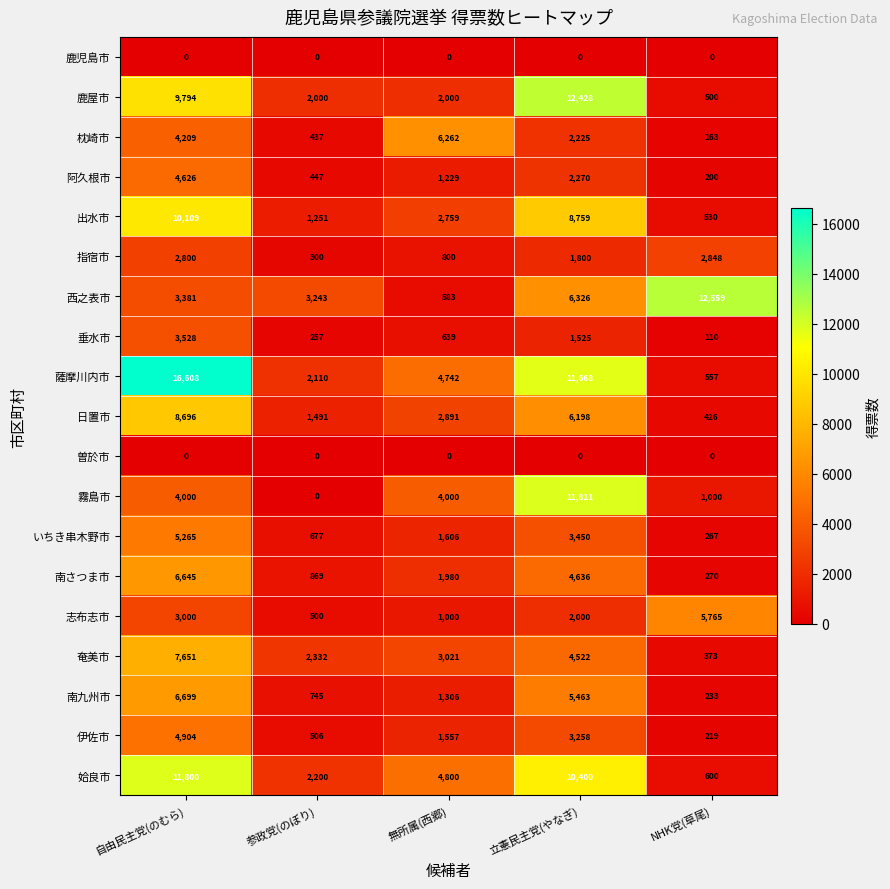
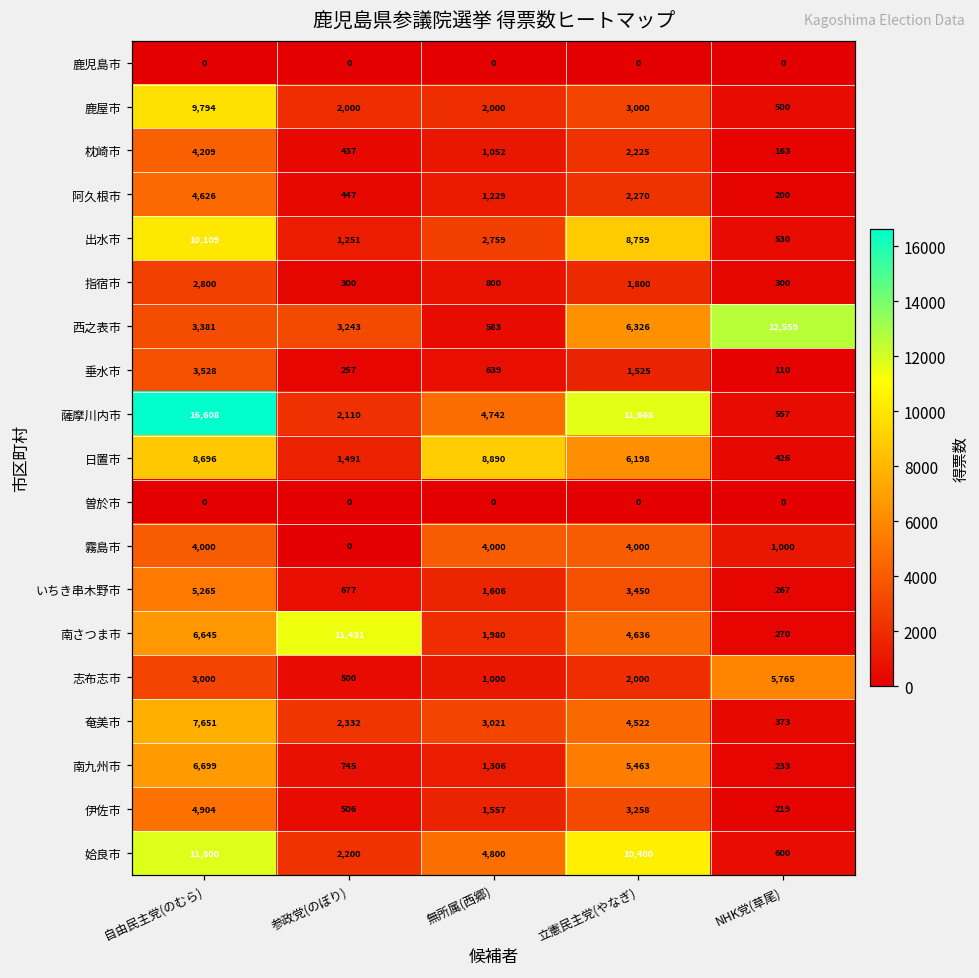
  {
    "鹿児島市": {
      "自由民主党(のむら)": "0",
      "参政党(のぼり)": "0",
      "無所属(西郷)": "0",
      "立憲民主党(やなぎ)": "0",
      "NHK党(草尾)": "0"
    },
    "鹿屋市": {
      "自由民主党(のむら)": "9,794",
      "参政党(のぼり)": "2,000",
      "無所属(西郷)": "2,000",
-     "立憲民主党(やなぎ)": "12,428",
+     "立憲民主党(やなぎ)": "3,000",
      "NHK党(草尾)": "500"
    },
    "枕崎市": {
      "自由民主党(のむら)": "4,209",
      "参政党(のぼり)": "437",
-     "無所属(西郷)": "6,262",
+     "無所属(西郷)": "1,052",
      "立憲民主党(やなぎ)": "2,225",
      "NHK党(草尾)": "163"
    },
    "阿久根市": {
      "自由民主党(のむら)": "4,626",
      "参政党(のぼり)": "447",
      "無所属(西郷)": "1,229",
      "立憲民主党(やなぎ)": "2,270",
      "NHK党(草尾)": "200"
    },
    "出水市": {
      "自由民主党(のむら)": "10,109",
      "参政党(のぼり)": "1,251",
      "無所属(西郷)": "2,759",
      "立憲民主党(やなぎ)": "8,759",
      "NHK党(草尾)": "530"
    },
    "指宿市": {
      "自由民主党(のむら)": "2,800",
      "参政党(のぼり)": "300",
      "無所属(西郷)": "800",
      "立憲民主党(やなぎ)": "1,800",
-     "NHK党(草尾)": "2,848"
+     "NHK党(草尾)": "300"
    },
    "西之表市": {
      "自由民主党(のむら)": "3,381",
      "参政党(のぼり)": "3,243",
      "無所属(西郷)": "583",
      "立憲民主党(やなぎ)": "6,326",
      "NHK党(草尾)": "12,559"
    },
    "垂水市": {
      "自由民主党(のむら)": "3,528",
      "参政党(のぼり)": "257",
      "無所属(西郷)": "639",
      "立憲民主党(やなぎ)": "1,525",
      "NHK党(草尾)": "110"
    },
    "薩摩川内市": {
      "自由民主党(のむら)": "16,608",
      "参政党(のぼり)": "2,110",
      "無所属(西郷)": "4,742",
      "立憲民主党(やなぎ)": "11,668",
      "NHK党(草尾)": "557"
    },
    "日置市": {
      "自由民主党(のむら)": "8,696",
      "参政党(のぼり)": "1,491",
-     "無所属(西郷)": "2,891",
+     "無所属(西郷)": "8,890",
      "立憲民主党(やなぎ)": "6,198",
      "NHK党(草尾)": "426"
    },
    "曽於市": {
      "自由民主党(のむら)": "0",
      "参政党(のぼり)": "0",
      "無所属(西郷)": "0",
      "立憲民主党(やなぎ)": "0",
      "NHK党(草尾)": "0"
    },
    "霧島市": {
      "自由民主党(のむら)": "4,000",
      "参政党(のぼり)": "0",
      "無所属(西郷)": "4,000",
-     "立憲民主党(やなぎ)": "11,811",
+     "立憲民主党(やなぎ)": "4,000",
      "NHK党(草尾)": "1,000"
    },
    "いちき串木野市": {
      "自由民主党(のむら)": "5,265",
      "参政党(のぼり)": "677",
      "無所属(西郷)": "1,606",
      "立憲民主党(やなぎ)": "3,450",
      "NHK党(草尾)": "267"
    },
    "南さつま市": {
      "自由民主党(のむら)": "6,645",
-     "参政党(のぼり)": "869",
+     "参政党(のぼり)": "11,431",
      "無所属(西郷)": "1,980",
      "立憲民主党(やなぎ)": "4,636",
      "NHK党(草尾)": "270"
    },
    "志布志市": {
      "自由民主党(のむら)": "3,000",
      "参政党(のぼり)": "500",
      "無所属(西郷)": "1,000",
      "立憲民主党(やなぎ)": "2,000",
      "NHK党(草尾)": "5,765"
    },
    "奄美市": {
      "自由民主党(のむら)": "7,651",
      "参政党(のぼり)": "2,332",
      "無所属(西郷)": "3,021",
      "立憲民主党(やなぎ)": "4,522",
      "NHK党(草尾)": "373"
    },
    "南九州市": {
      "自由民主党(のむら)": "6,699",
      "参政党(のぼり)": "745",
      "無所属(西郷)": "1,306",
      "立憲民主党(やなぎ)": "5,463",
      "NHK党(草尾)": "233"
    },
    "伊佐市": {
      "自由民主党(のむら)": "4,904",
      "参政党(のぼり)": "506",
      "無所属(西郷)": "1,557",
      "立憲民主党(やなぎ)": "3,258",
      "NHK党(草尾)": "219"
    },
    "姶良市": {
      "自由民主党(のむら)": "11,800",
      "参政党(のぼり)": "2,200",
      "無所属(西郷)": "4,800",
      "立憲民主党(やなぎ)": "10,400",
      "NHK党(草尾)": "600"
    }
  }
